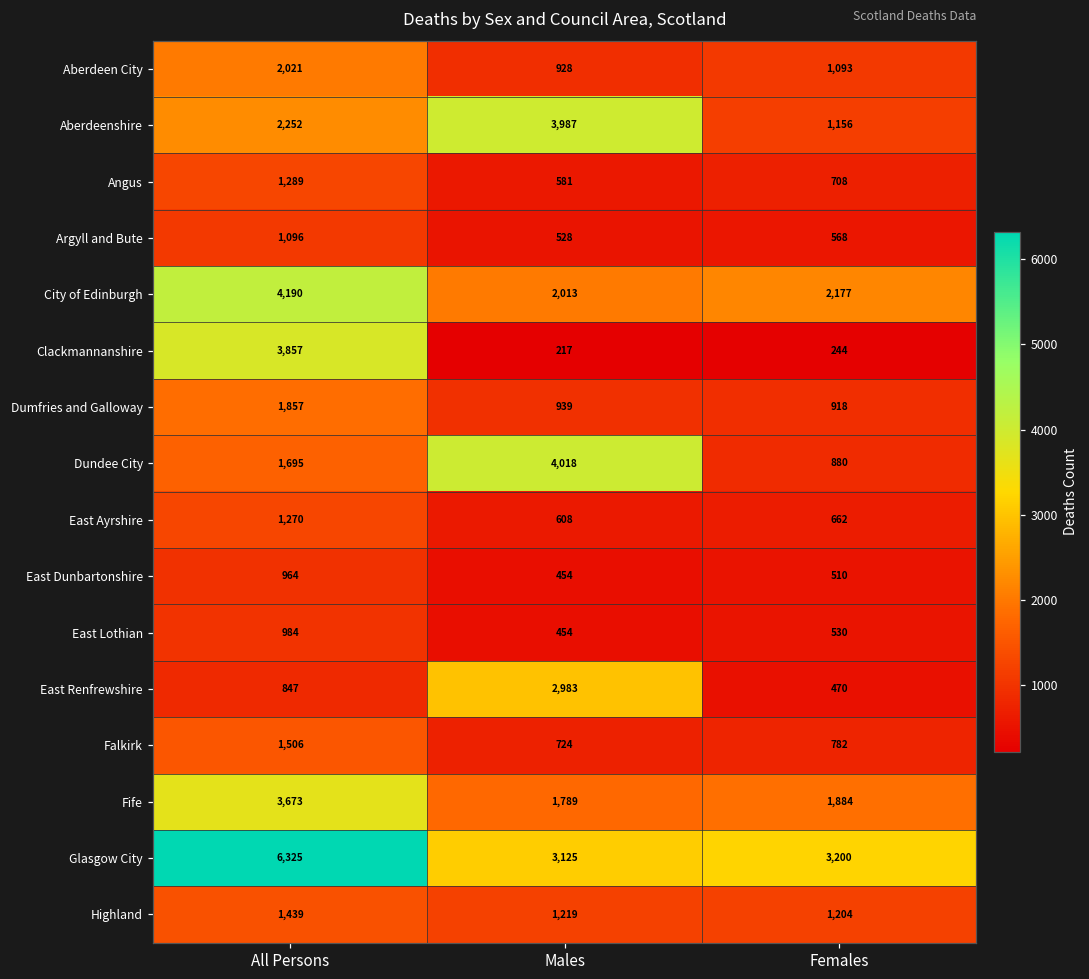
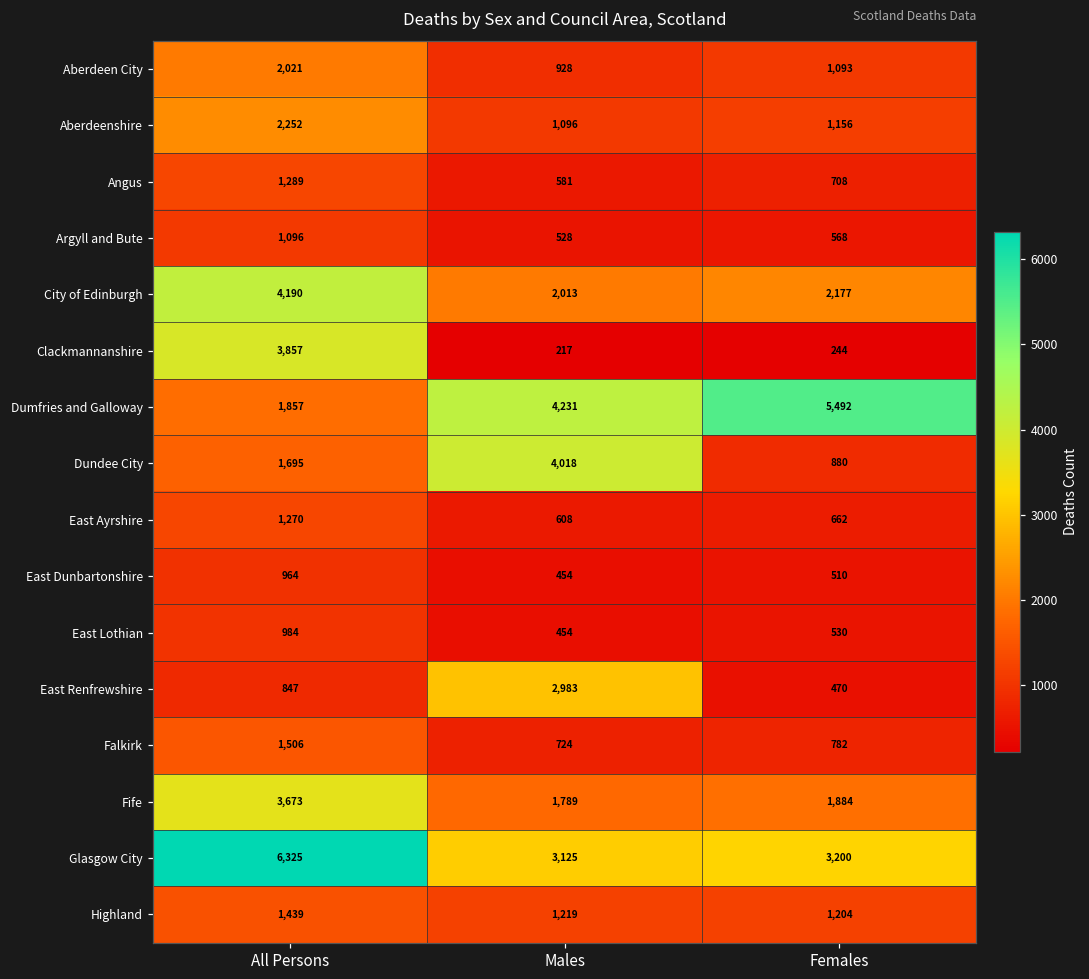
  {
    "Aberdeen City": {
      "All Persons": "2,021",
      "Males": "928",
      "Females": "1,093"
    },
    "Aberdeenshire": {
      "All Persons": "2,252",
-     "Males": "3,987",
+     "Males": "1,096",
      "Females": "1,156"
    },
    "Angus": {
      "All Persons": "1,289",
      "Males": "581",
      "Females": "708"
    },
    "Argyll and Bute": {
      "All Persons": "1,096",
      "Males": "528",
      "Females": "568"
    },
    "City of Edinburgh": {
      "All Persons": "4,190",
      "Males": "2,013",
      "Females": "2,177"
    },
    "Clackmannanshire": {
      "All Persons": "3,857",
      "Males": "217",
      "Females": "244"
    },
    "Dumfries and Galloway": {
      "All Persons": "1,857",
-     "Males": "939",
-     "Females": "918"
+     "Males": "4,231",
+     "Females": "5,492"
    },
    "Dundee City": {
      "All Persons": "1,695",
      "Males": "4,018",
      "Females": "880"
    },
    "East Ayrshire": {
      "All Persons": "1,270",
      "Males": "608",
      "Females": "662"
    },
    "East Dunbartonshire": {
      "All Persons": "964",
      "Males": "454",
      "Females": "510"
    },
    "East Lothian": {
      "All Persons": "984",
      "Males": "454",
      "Females": "530"
    },
    "East Renfrewshire": {
      "All Persons": "847",
      "Males": "2,983",
      "Females": "470"
    },
    "Falkirk": {
      "All Persons": "1,506",
      "Males": "724",
      "Females": "782"
    },
    "Fife": {
      "All Persons": "3,673",
      "Males": "1,789",
      "Females": "1,884"
    },
    "Glasgow City": {
      "All Persons": "6,325",
      "Males": "3,125",
      "Females": "3,200"
    },
    "Highland": {
      "All Persons": "1,439",
      "Males": "1,219",
      "Females": "1,204"
    }
  }
